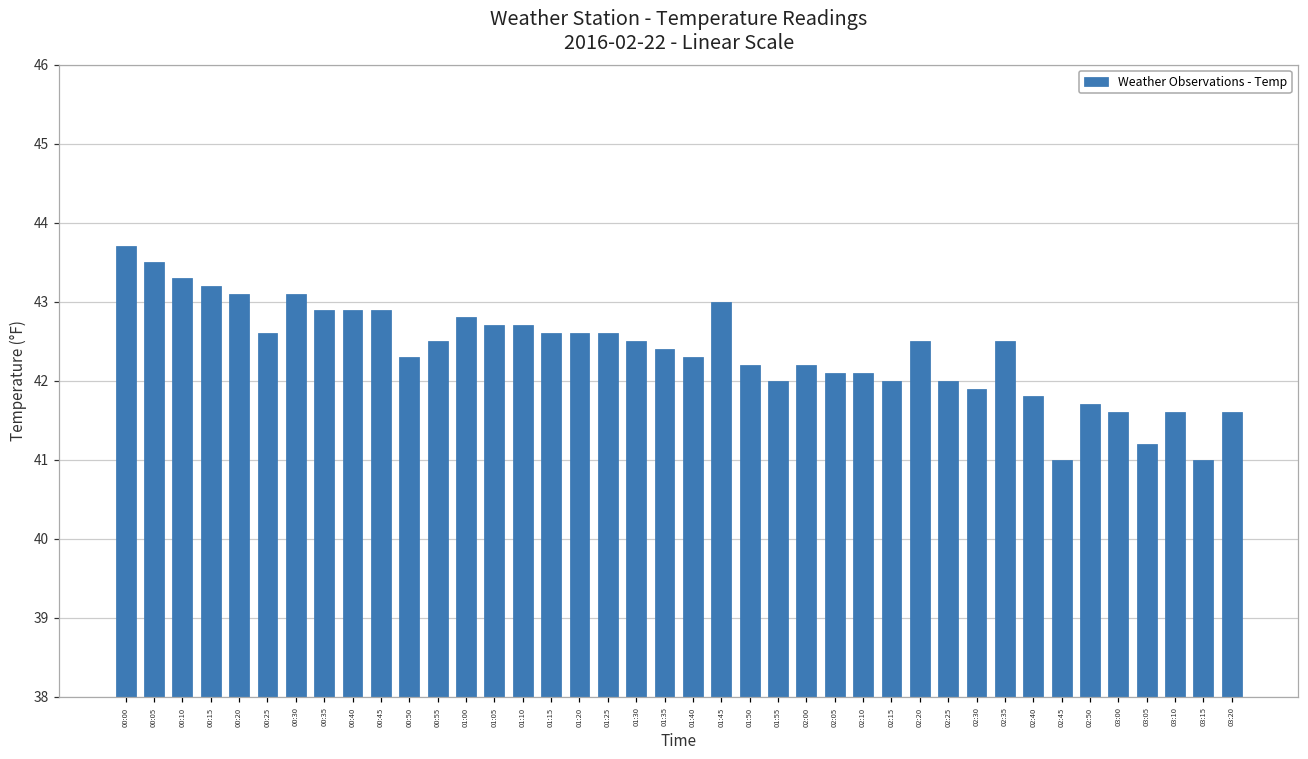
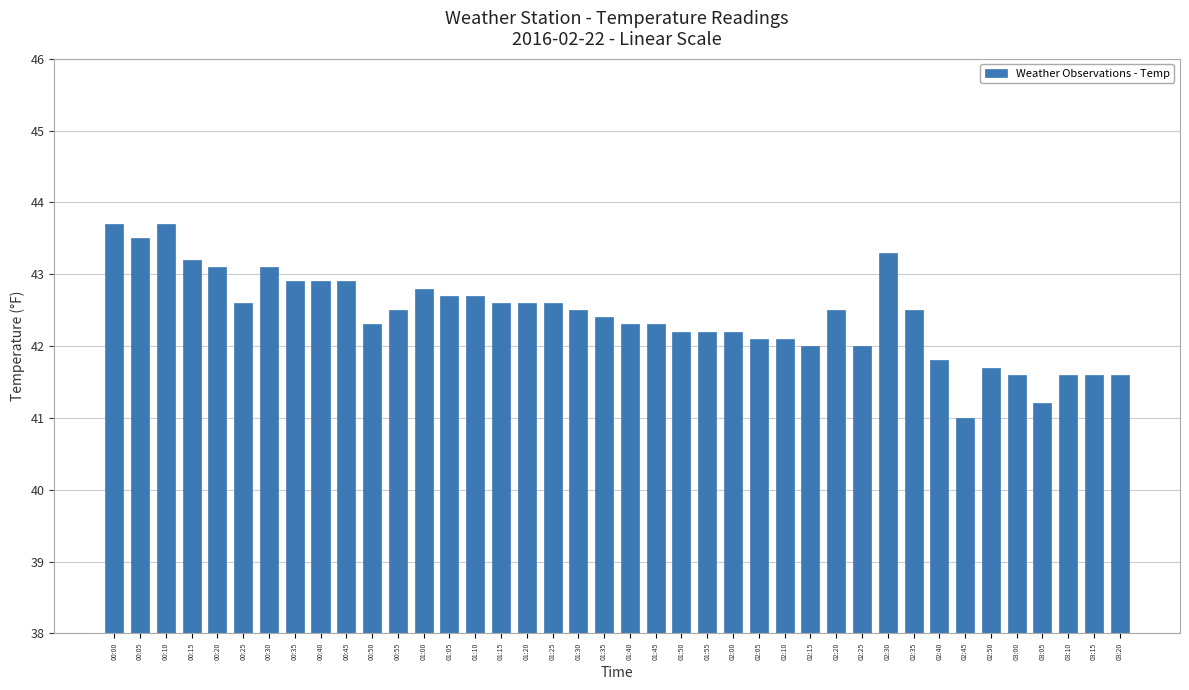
  {
    "00:00": 43.7,
    "00:05": 43.5,
-   "00:10": 43.3,
+   "00:10": 43.7,
    "00:15": 43.2,
    "00:20": 43.1,
    "00:25": 42.6,
    "00:30": 43.1,
    "00:35": 42.9,
    "00:40": 42.9,
    "00:45": 42.9,
    "00:50": 42.3,
    "00:55": 42.5,
    "01:00": 42.8,
    "01:05": 42.7,
    "01:10": 42.7,
    "01:15": 42.6,
    "01:20": 42.6,
    "01:25": 42.6,
    "01:30": 42.5,
    "01:35": 42.4,
    "01:40": 42.3,
-   "01:45": 43.0,
+   "01:45": 42.3,
    "01:50": 42.2,
-   "01:55": 42.0,
+   "01:55": 42.2,
    "02:00": 42.2,
    "02:05": 42.1,
    "02:10": 42.1,
    "02:15": 42.0,
    "02:20": 42.5,
    "02:25": 42.0,
-   "02:30": 41.9,
+   "02:30": 43.3,
    "02:35": 42.5,
    "02:40": 41.8,
    "02:45": 41.0,
    "02:50": 41.7,
    "03:00": 41.6,
    "03:05": 41.2,
    "03:10": 41.6,
-   "03:15": 41.0,
+   "03:15": 41.6,
    "03:20": 41.6
  }
